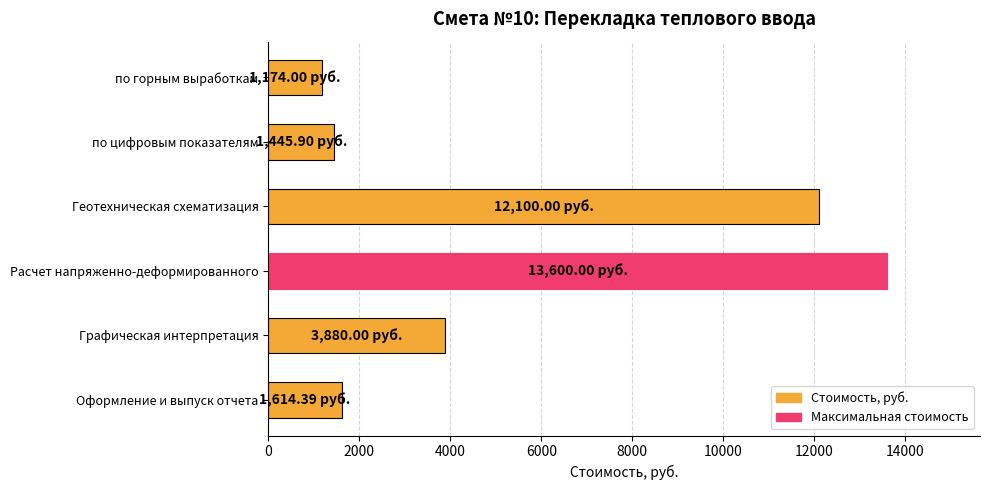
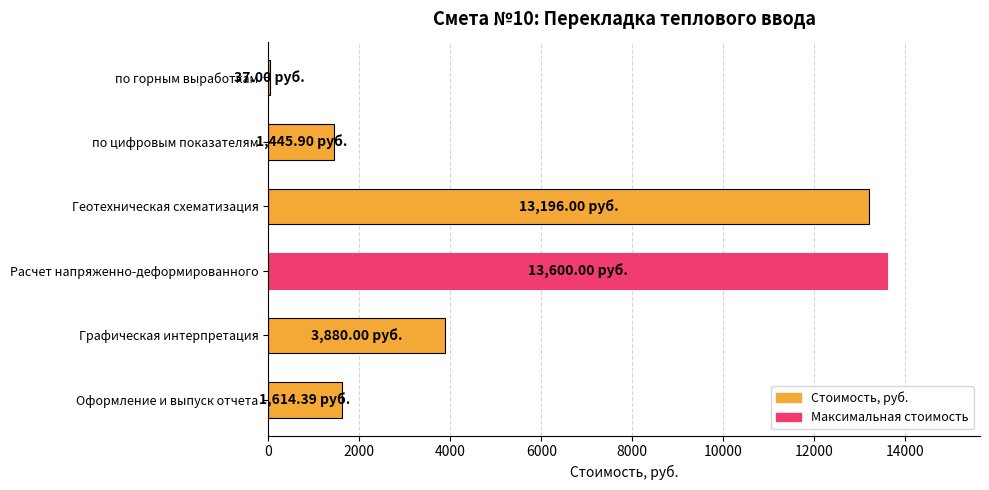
  {
-   "по горным выработкам": "1,174.00",
+   "по горным выработкам": "37.00",
    "по цифровым показателям": "1,445.90",
-   "Геотехническая схематизация": "12,100.00",
+   "Геотехническая схематизация": "13,196.00",
    "Расчет напряженно-деформированного": "13,600.00",
    "Графическая интерпретация": "3,880.00",
    "Оформление и выпуск отчета": "1,614.39"
  }
